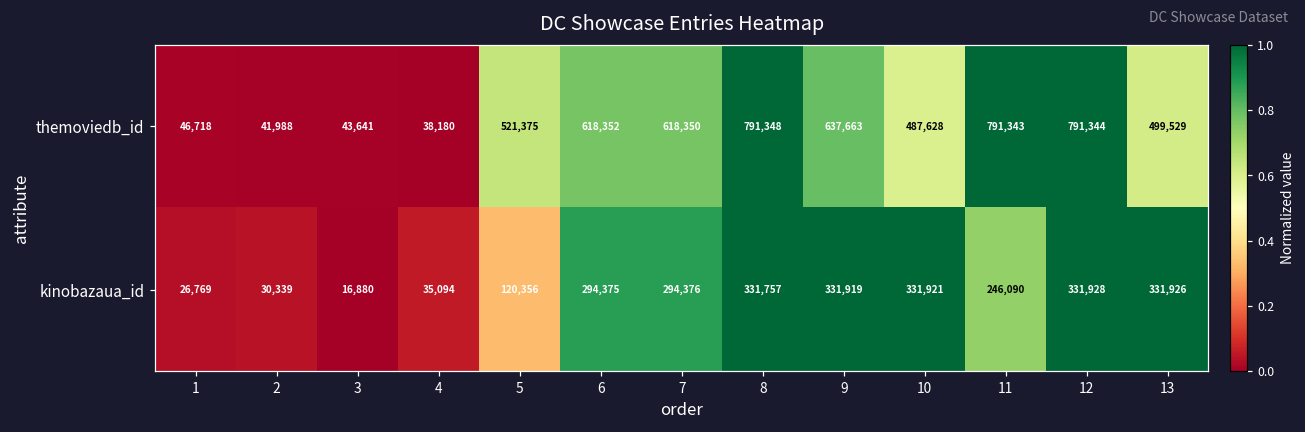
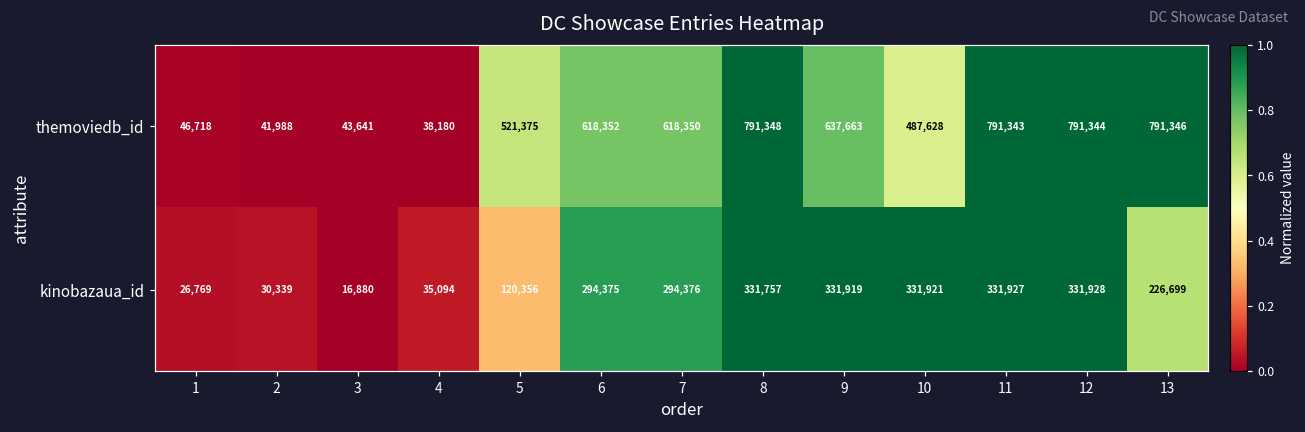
  {
    "themoviedb_id": {
      "1": "46,718",
      "2": "41,988",
      "3": "43,641",
      "4": "38,180",
      "5": "521,375",
      "6": "618,352",
      "7": "618,350",
      "8": "791,348",
      "9": "637,663",
      "10": "487,628",
      "11": "791,343",
      "12": "791,344",
-     "13": "499,529"
+     "13": "791,346"
    },
    "kinobazaua_id": {
      "1": "26,769",
      "2": "30,339",
      "3": "16,880",
      "4": "35,094",
      "5": "120,356",
      "6": "294,375",
      "7": "294,376",
      "8": "331,757",
      "9": "331,919",
      "10": "331,921",
-     "11": "246,090",
+     "11": "331,927",
      "12": "331,928",
-     "13": "331,926"
+     "13": "226,699"
    }
  }
